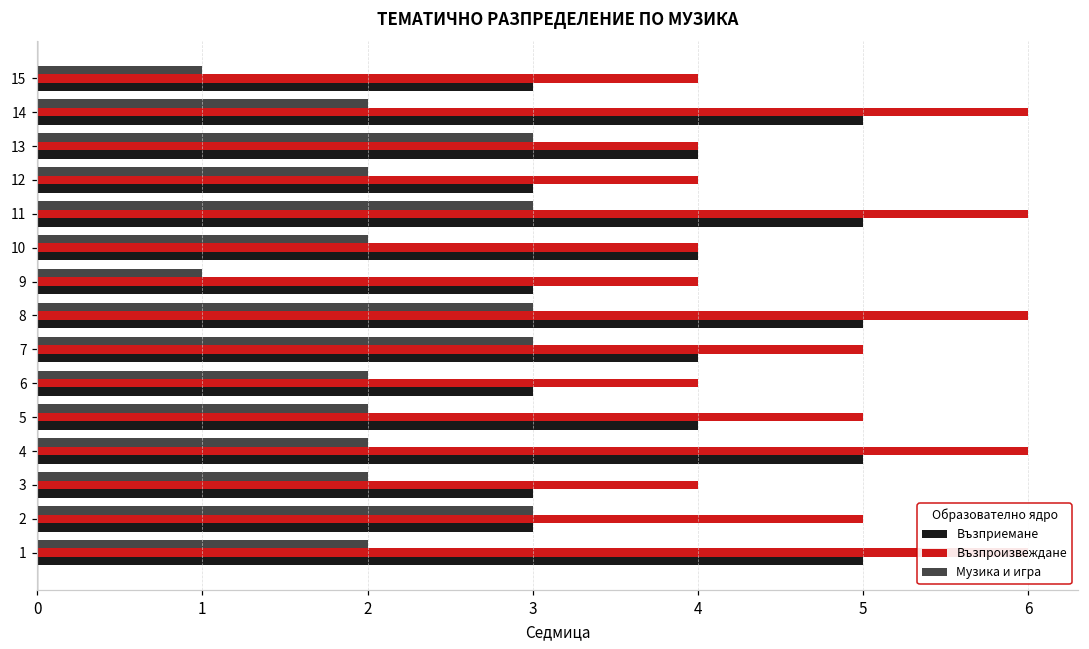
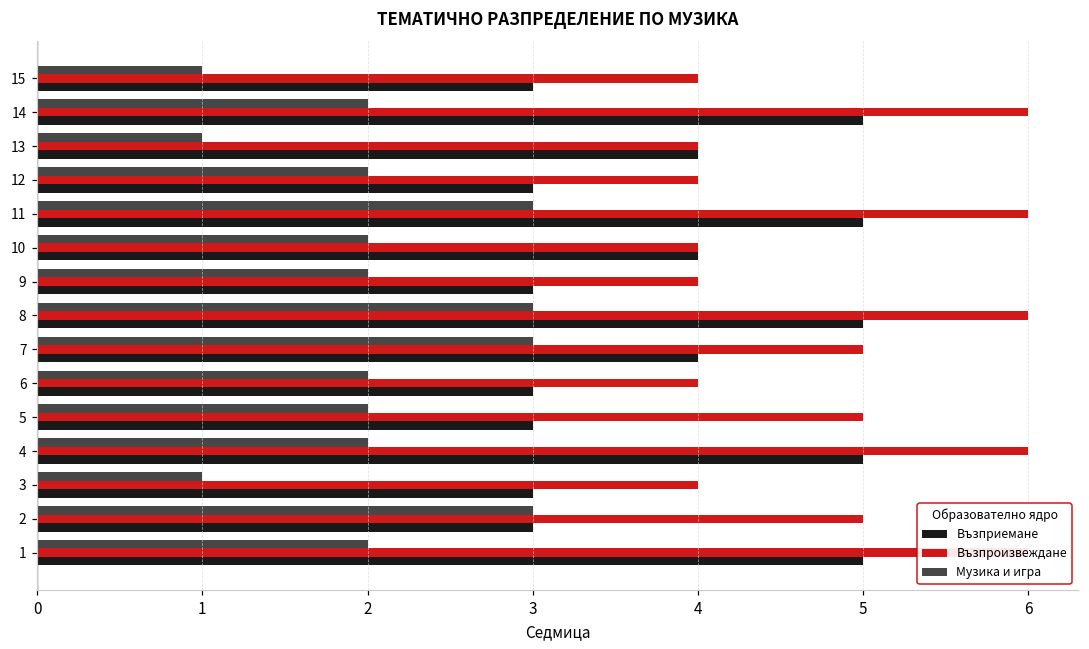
  {
    "Възприемане": {
      "15": 3,
      "14": 5,
      "13": 4,
      "12": 3,
      "11": 5,
      "10": 4,
      "9": 3,
      "8": 5,
      "7": 4,
      "6": 3,
-     "5": 4,
+     "5": 3,
      "4": 5,
      "3": 3,
      "2": 3,
      "1": 5
    },
    "Възпроизвеждане": {
      "15": 4,
      "14": 6,
      "13": 4,
      "12": 4,
      "11": 6,
      "10": 4,
      "9": 4,
      "8": 6,
      "7": 5,
      "6": 4,
      "5": 5,
      "4": 6,
      "3": 4,
      "2": 5
    },
    "Музика и игра": {
      "15": 1,
      "14": 2,
-     "13": 3,
+     "13": 1,
      "12": 2,
      "11": 3,
      "10": 2,
-     "9": 1,
+     "9": 2,
      "8": 3,
      "7": 3,
      "6": 2,
      "5": 2,
      "4": 2,
-     "3": 2,
+     "3": 1,
      "2": 3,
      "1": 2
    }
  }
